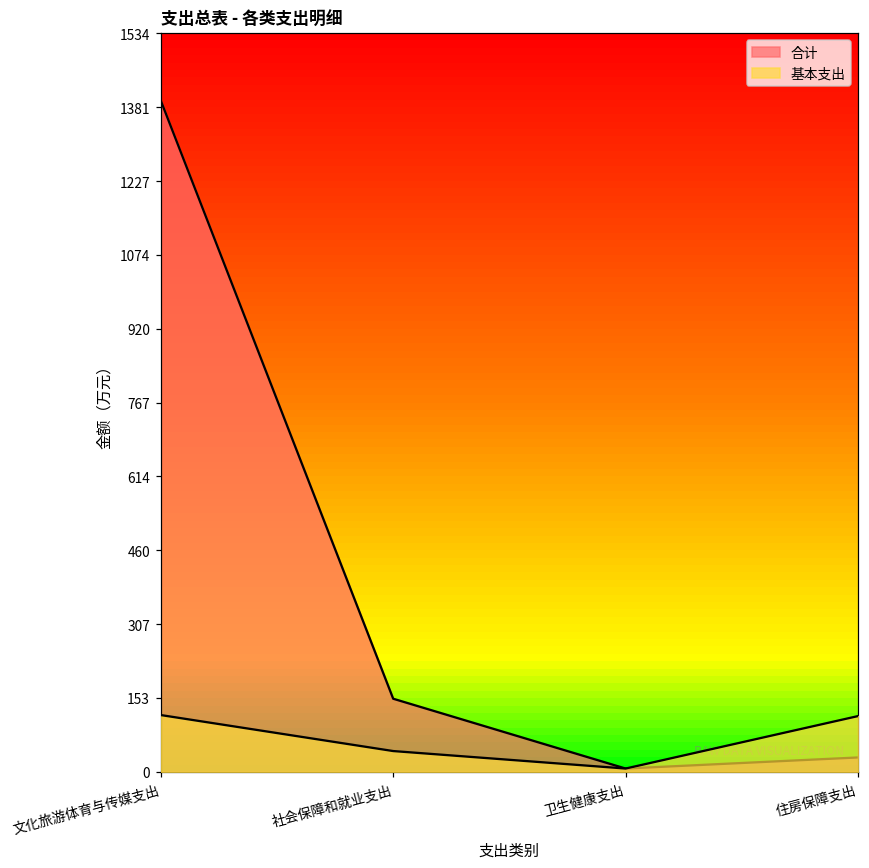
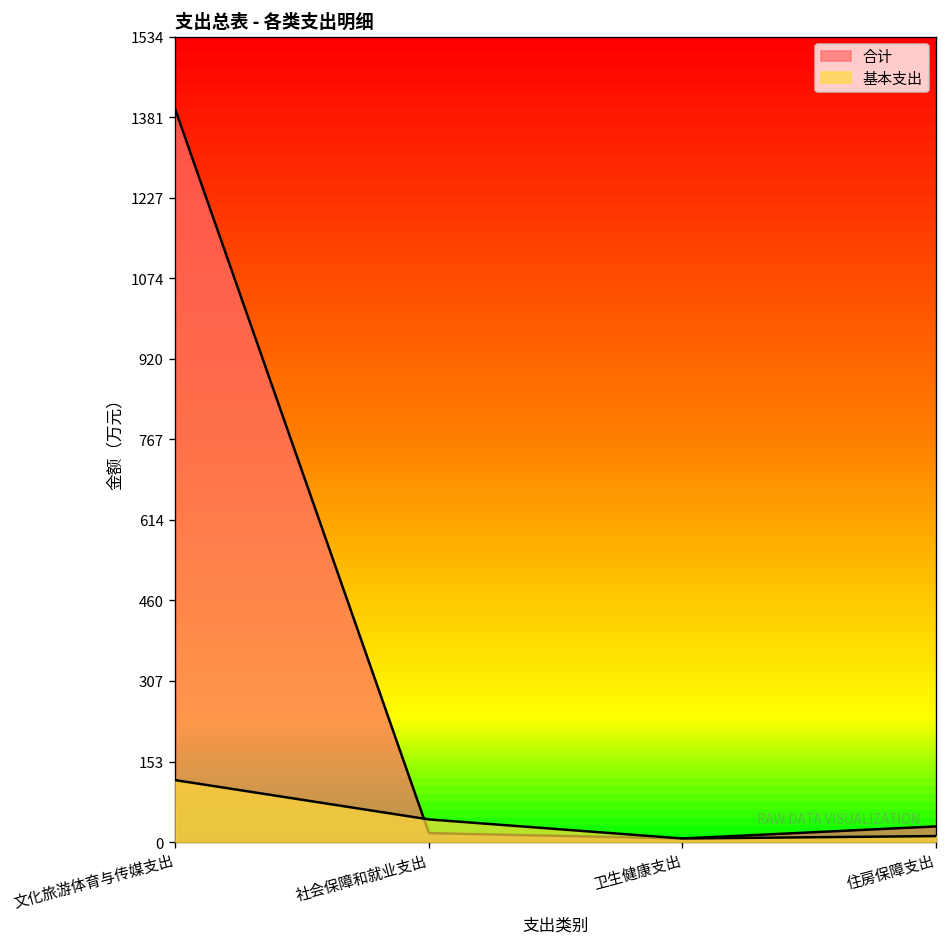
  {
    "合计": {
      "文化旅游体育与传媒支出": 1390,
-     "社会保障和就业支出": 150,
+     "社会保障和就业支出": 20,
      "住房保障支出": 30
    },
    "基本支出": {
      "文化旅游体育与传媒支出": 120,
      "社会保障和就业支出": 40,
-     "住房保障支出": 120
+     "住房保障支出": 10
    }
  }
